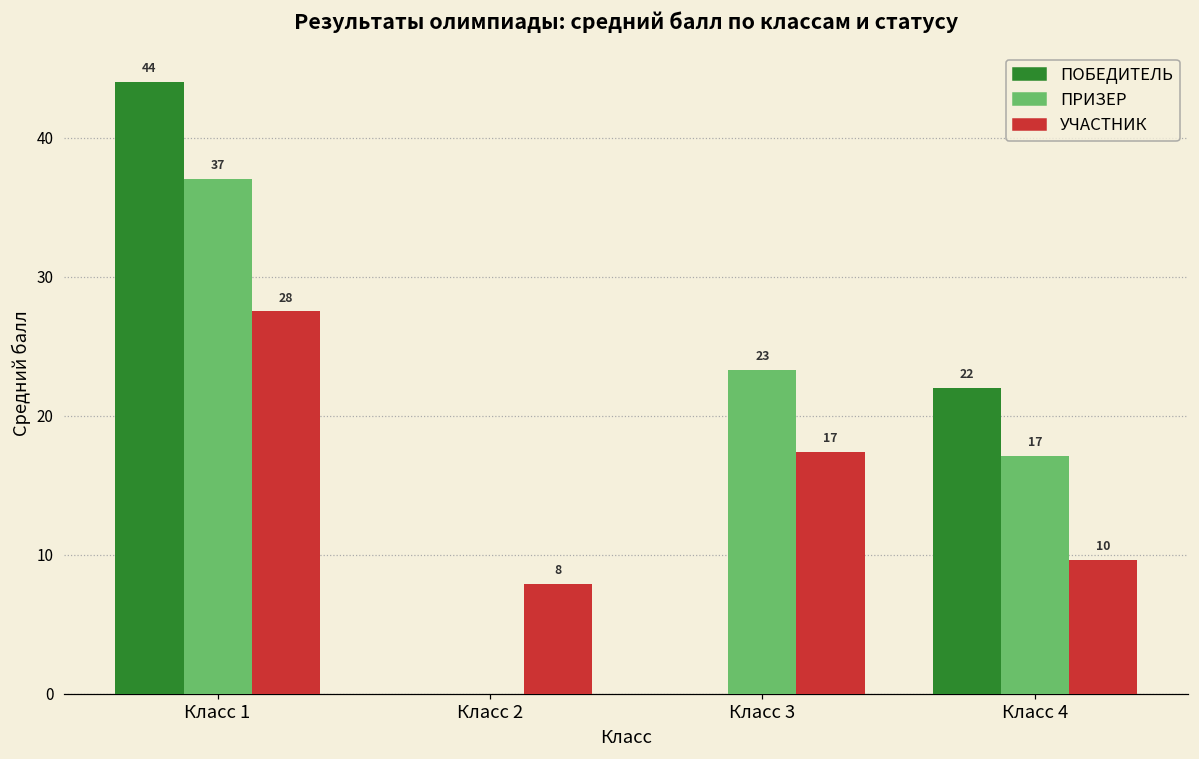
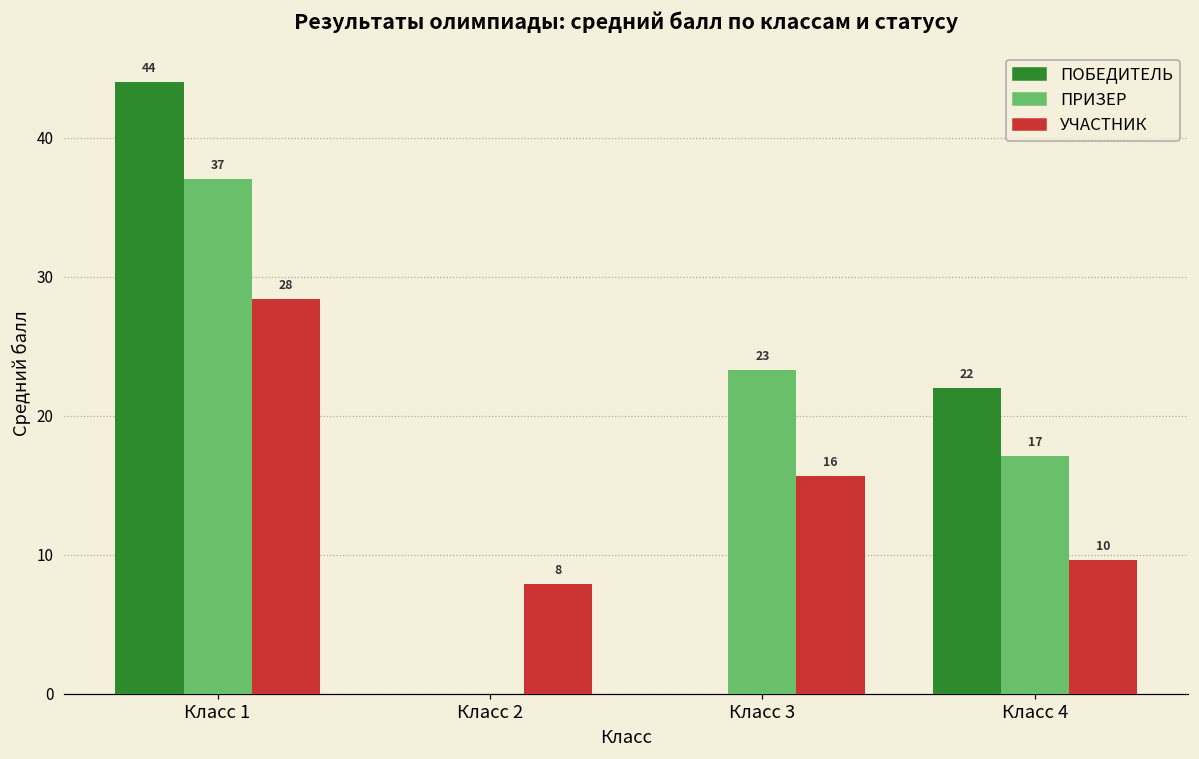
  {
    "ПОБЕДИТЕЛЬ": {
      "Класс 1": 44,
      "Класс 4": 22
    },
    "ПРИЗЕР": {
      "Класс 1": 37,
      "Класс 3": 23,
      "Класс 4": 17
    },
    "УЧАСТНИК": {
-     "Класс 1": 27.5,
+     "Класс 1": 28.4,
      "Класс 2": 8,
-     "Класс 3": 17,
+     "Класс 3": 16,
      "Класс 4": 10
    }
  }
